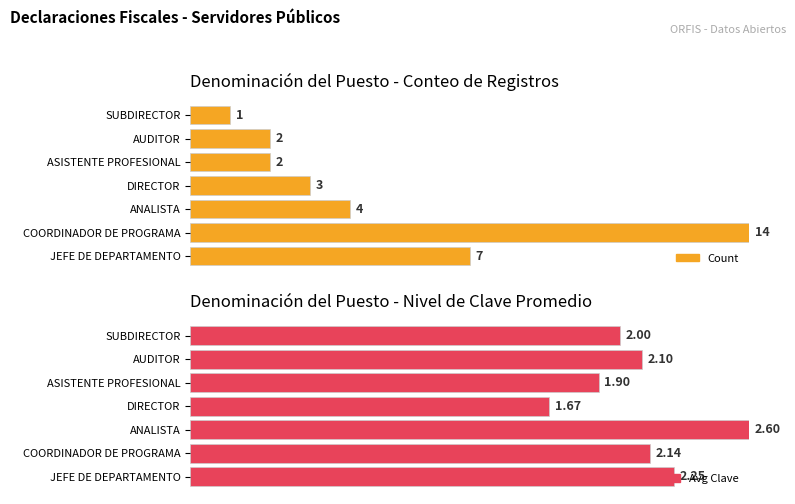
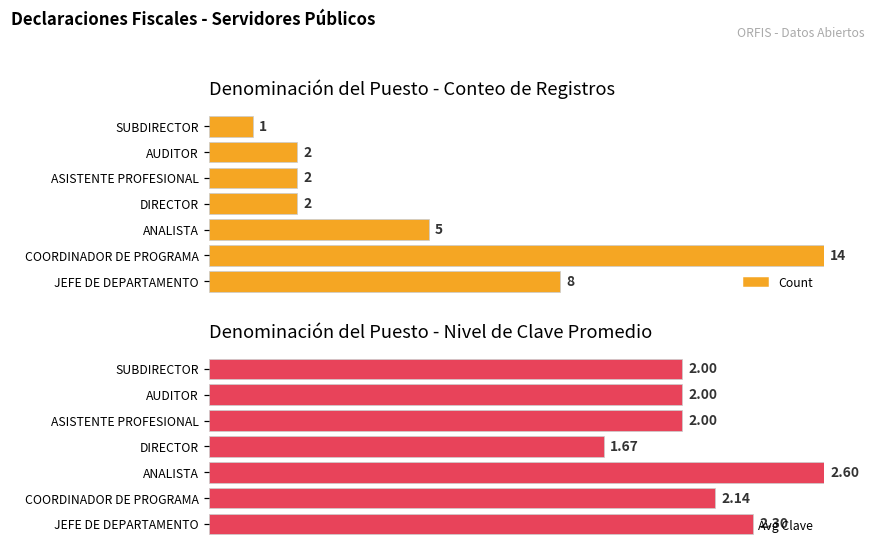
  {
    "Denominación del Puesto - Conteo de Registros": {
-     "DIRECTOR": 3,
-     "ANALISTA": 4,
-     "JEFE DE DEPARTAMENTO": 7
+     "DIRECTOR": 2,
+     "ANALISTA": 5,
+     "JEFE DE DEPARTAMENTO": 8
    },
    "Denominación del Puesto - Nivel de Clave Promedio": {
-     "AUDITOR": 2.10,
-     "ASISTENTE PROFESIONAL": 1.90,
-     "JEFE DE DEPARTAMENTO": 2.25
+     "AUDITOR": 2.00,
+     "ASISTENTE PROFESIONAL": 2.00,
+     "JEFE DE DEPARTAMENTO": 2.30
    }
  }
